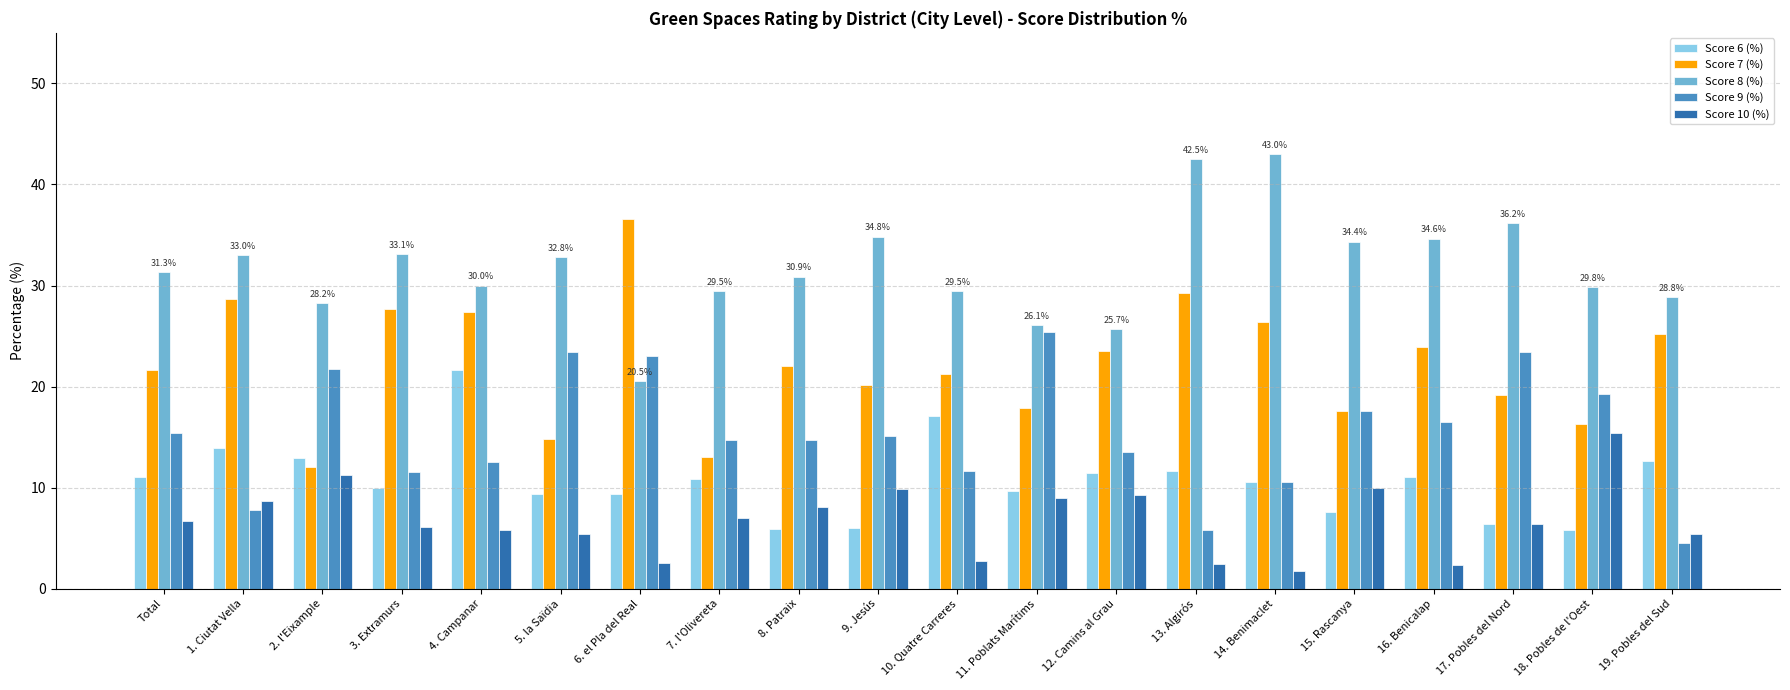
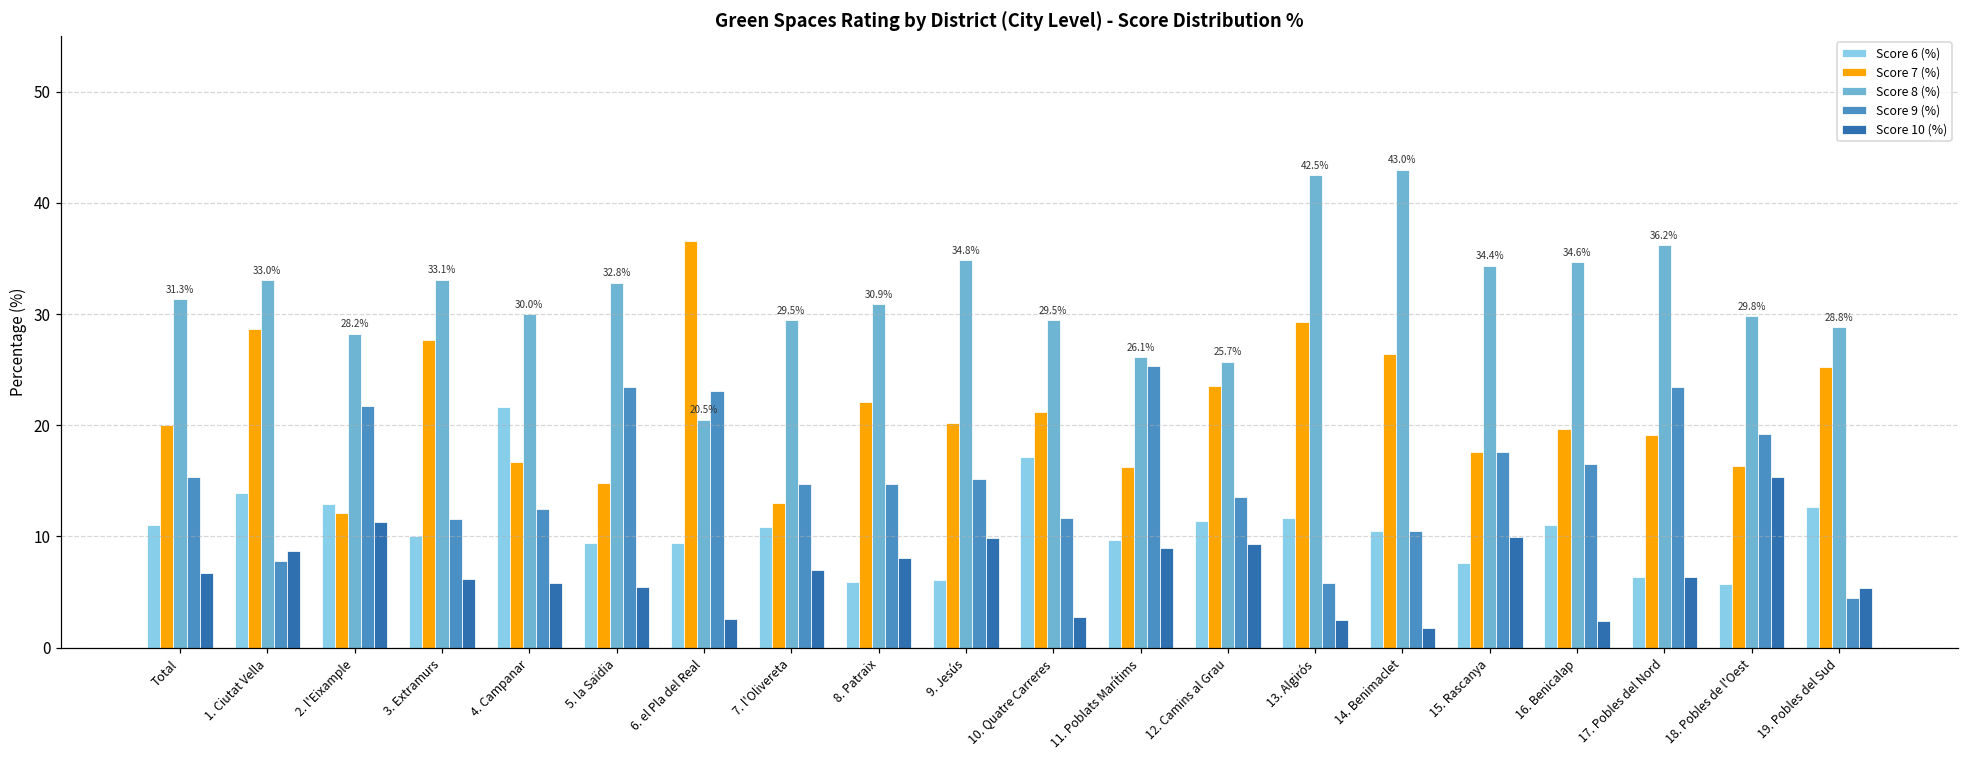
  {
    "Score 7 (%)": {
-     "Total": 21.6,
+     "Total": 20.0,
      "1. Ciutat Vella": 28.7,
      "2. l'Eixample": 12.1,
      "3. Extramurs": 27.7,
-     "4. Campanar": 27.4,
+     "4. Campanar": 16.7,
      "5. la Saïdia": 14.8,
      "6. el Pla del Real": 36.6,
      "7. l'Olivereta": 13.0,
      "8. Patraix": 22.1,
      "9. Jesús": 20.2,
      "10. Quatre Carreres": 21.2,
-     "11. Poblats Marítims": 17.9,
+     "11. Poblats Marítims": 16.2,
      "12. Camins al Grau": 23.6,
      "13. Algirós": 29.3,
      "14. Benimaclet": 26.4,
      "15. Rascanya": 17.6,
-     "16. Benicalap": 23.9,
+     "16. Benicalap": 19.7,
      "17. Pobles del Nord": 19.1,
      "18. Pobles de l'Oest": 16.3,
      "19. Pobles del Sud": 25.2
    }
  }
